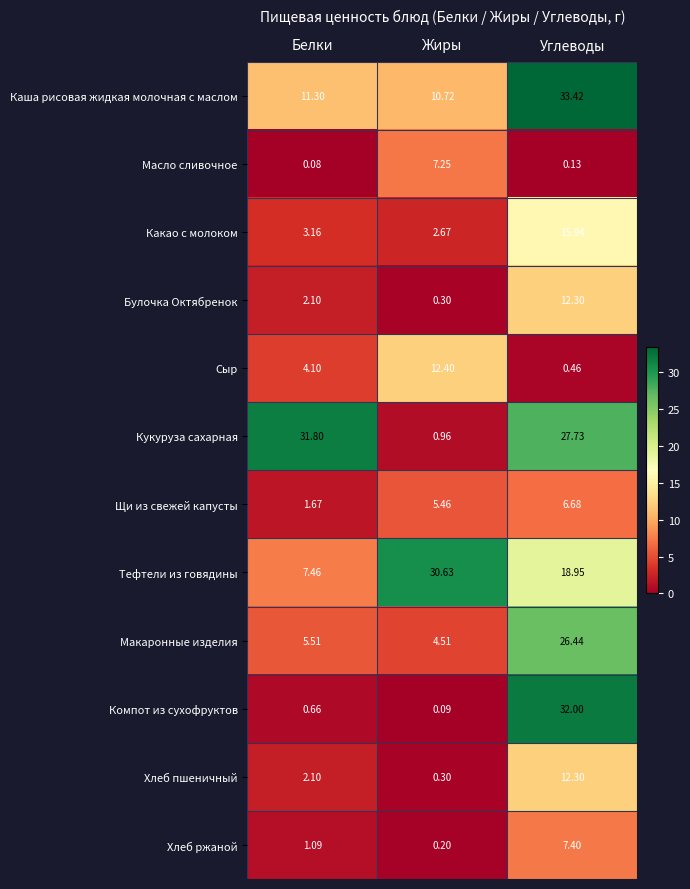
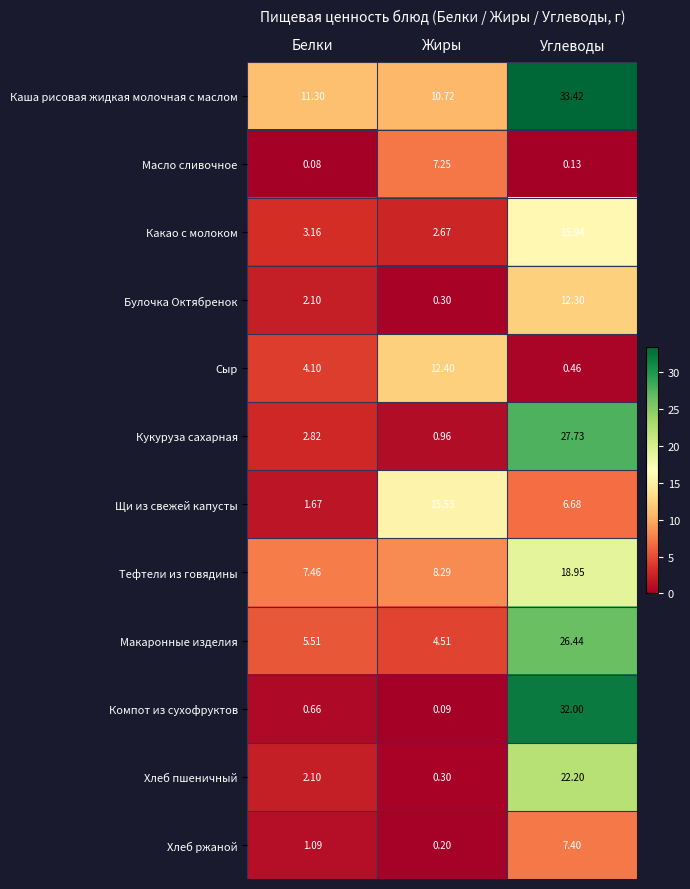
  {
    "Каша рисовая жидкая молочная с маслом": {
      "Белки": 11.30,
      "Жиры": 10.72,
      "Углеводы": 33.42
    },
    "Масло сливочное": {
      "Белки": 0.08,
      "Жиры": 7.25,
      "Углеводы": 0.13
    },
    "Какао с молоком": {
      "Белки": 3.16,
      "Жиры": 2.67,
      "Углеводы": 15.94
    },
    "Булочка Октябренок": {
      "Белки": 2.10,
      "Жиры": 0.30,
      "Углеводы": 12.30
    },
    "Сыр": {
      "Белки": 4.10,
      "Жиры": 12.40,
      "Углеводы": 0.46
    },
    "Кукуруза сахарная": {
-     "Белки": 31.80,
+     "Белки": 2.82,
      "Жиры": 0.96,
      "Углеводы": 27.73
    },
    "Щи из свежей капусты": {
      "Белки": 1.67,
-     "Жиры": 5.46,
+     "Жиры": 15.53,
      "Углеводы": 6.68
    },
    "Тефтели из говядины": {
      "Белки": 7.46,
-     "Жиры": 30.63,
+     "Жиры": 8.29,
      "Углеводы": 18.95
    },
    "Макаронные изделия": {
      "Белки": 5.51,
      "Жиры": 4.51,
      "Углеводы": 26.44
    },
    "Компот из сухофруктов": {
      "Белки": 0.66,
      "Жиры": 0.09,
      "Углеводы": 32.00
    },
    "Хлеб пшеничный": {
      "Белки": 2.10,
      "Жиры": 0.30,
-     "Углеводы": 12.30
+     "Углеводы": 22.20
    },
    "Хлеб ржаной": {
      "Белки": 1.09,
      "Жиры": 0.20,
      "Углеводы": 7.40
    }
  }
